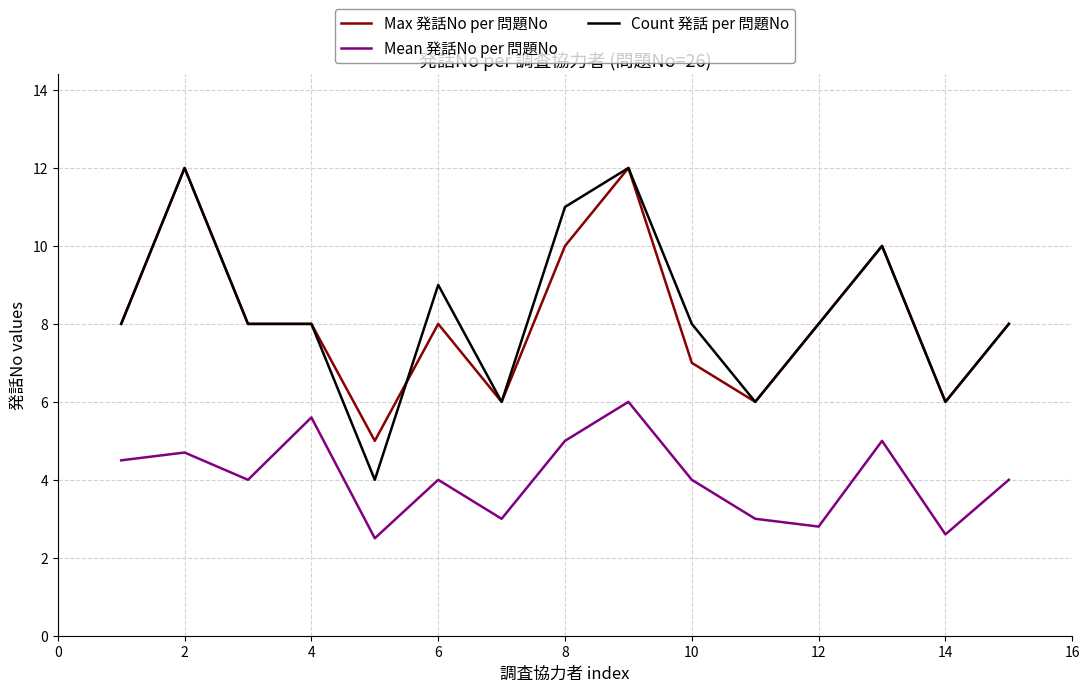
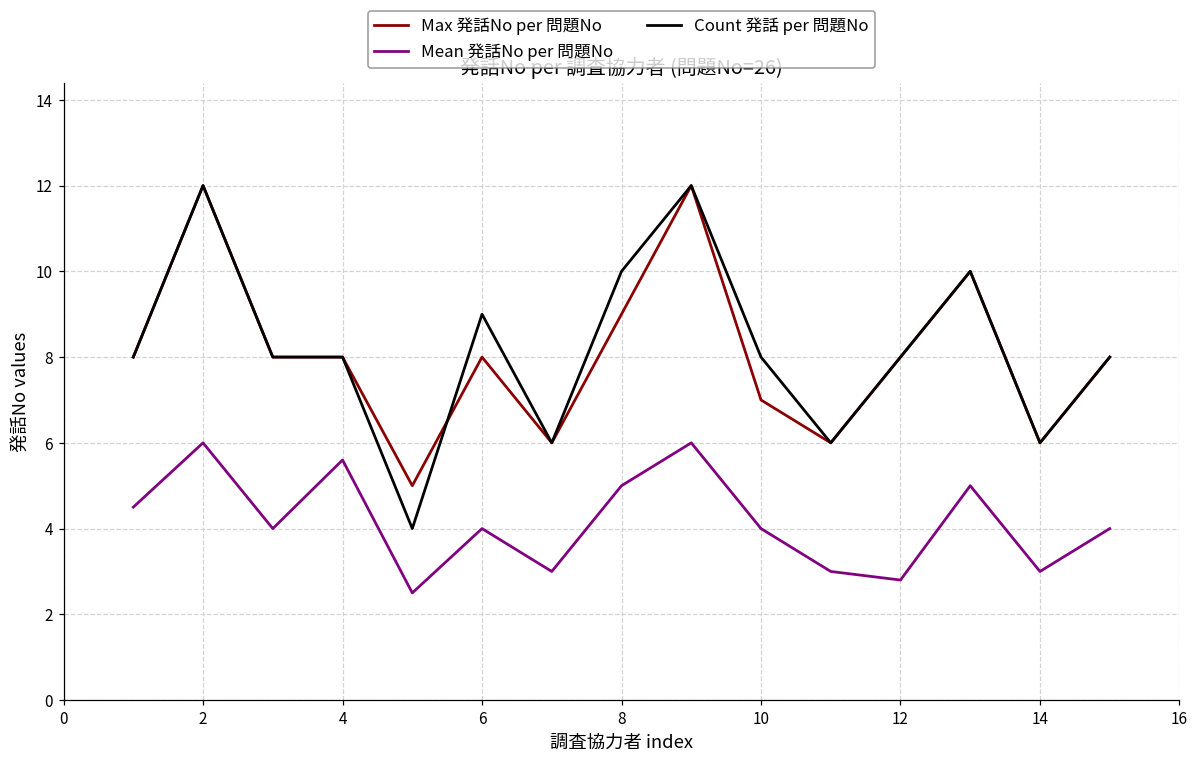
  {
    "Max 発話No per 問題No": {
      "6": 8,
-     "8": 10,
+     "8": 9,
      "10": 7
    },
    "Mean 発話No per 問題No": {
-     "2": 4.7,
+     "2": 6.0,
      "4": 5.6,
      "6": 4.0,
      "8": 5.0,
      "10": 4.0,
      "12": 2.8,
-     "14": 2.6
+     "14": 3.0
    },
    "Count 発話 per 問題No": {
      "6": 9,
-     "8": 11,
+     "8": 10,
      "10": 8
    }
  }
